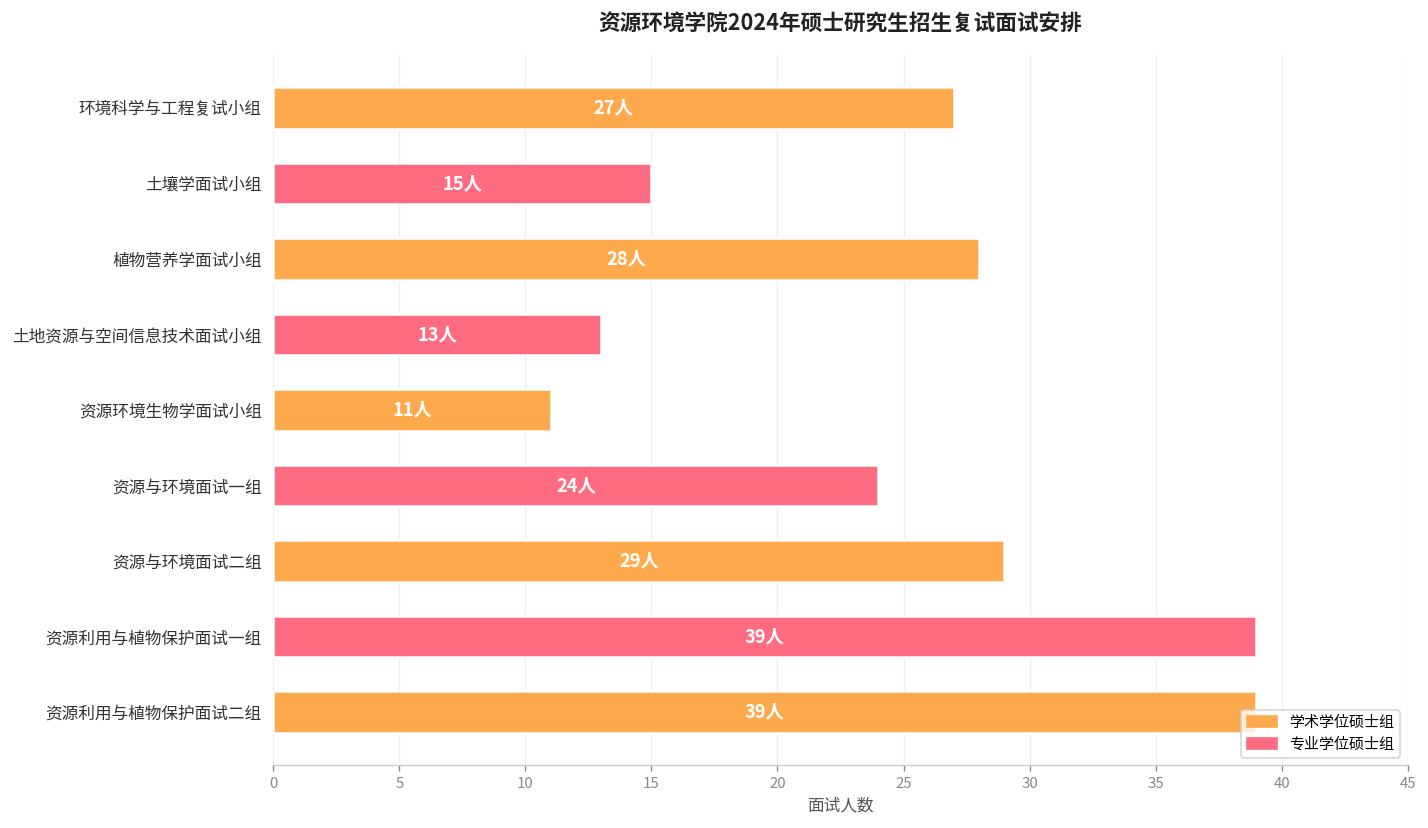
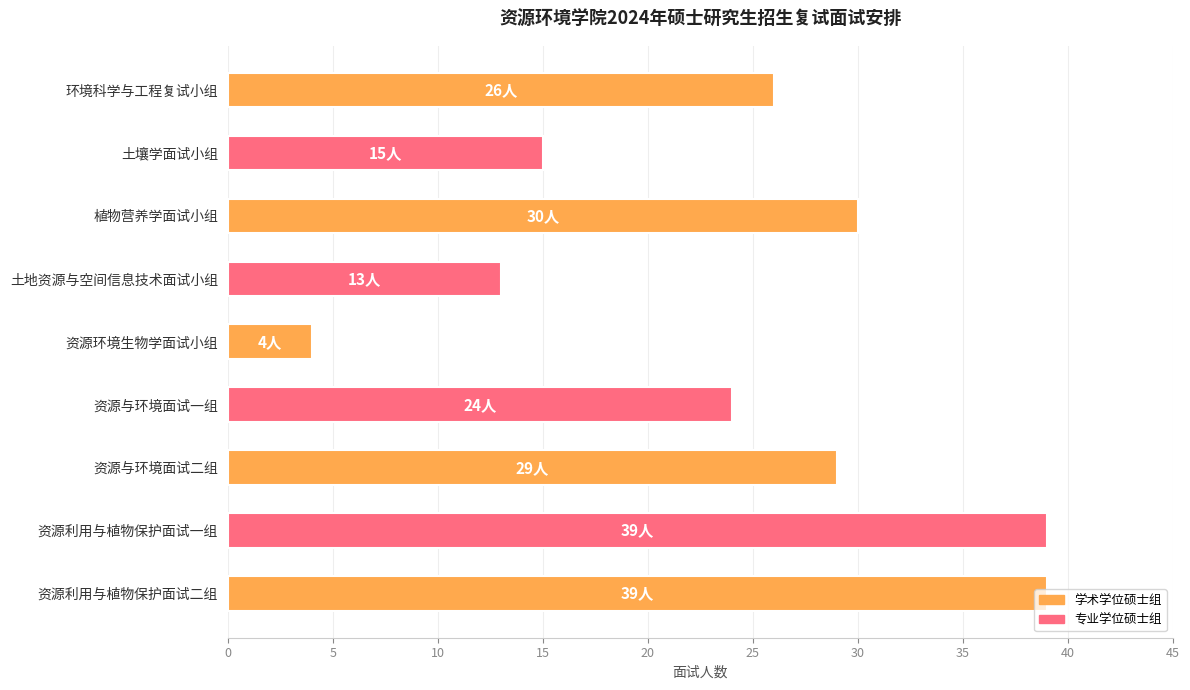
  {
-   "环境科学与工程复试小组": "27人",
+   "环境科学与工程复试小组": "26人",
    "土壤学面试小组": "15人",
-   "植物营养学面试小组": "28人",
+   "植物营养学面试小组": "30人",
    "土地资源与空间信息技术面试小组": "13人",
-   "资源环境生物学面试小组": "11人",
+   "资源环境生物学面试小组": "4人",
    "资源与环境面试一组": "24人",
    "资源与环境面试二组": "29人",
    "资源利用与植物保护面试一组": "39人"
  }
